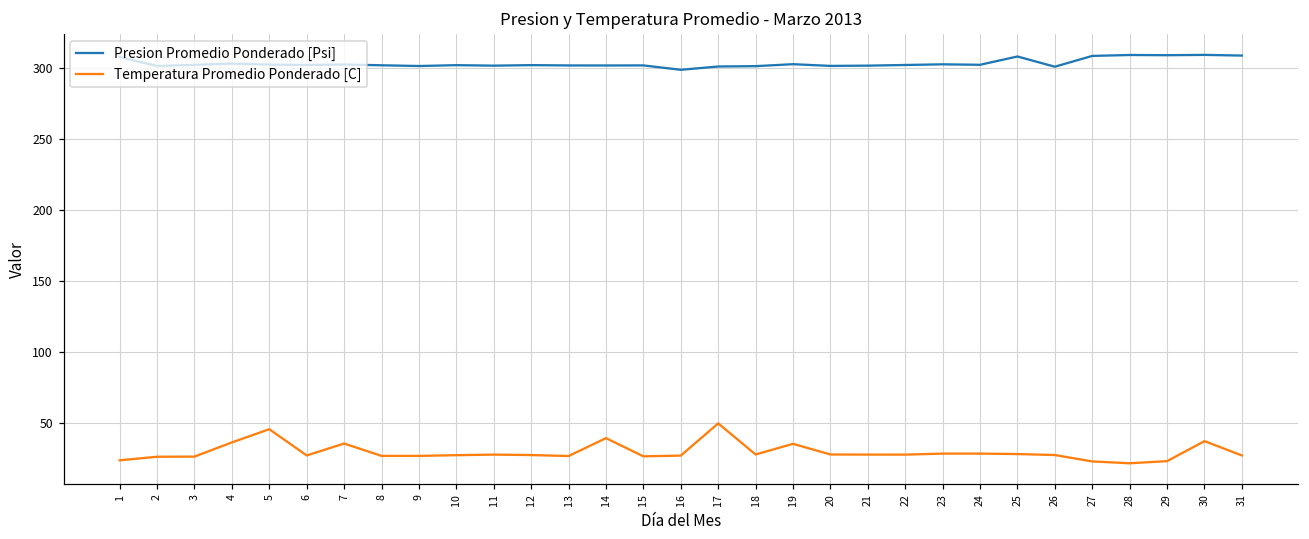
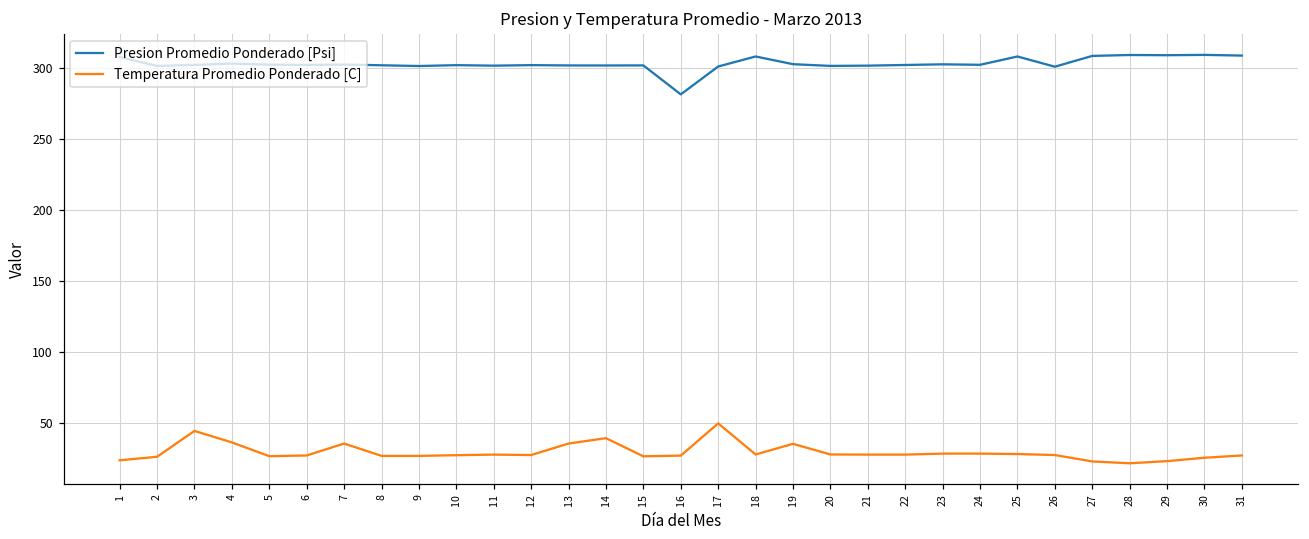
  {
    "Presion Promedio Ponderado [Psi]": {
      "8": 302,
      "9": 301,
      "10": 302,
      "11": 302,
      "12": 302,
      "13": 302,
      "14": 302,
      "15": 302,
-     "16": 299,
+     "16": 281,
      "17": 301,
-     "18": 301,
+     "18": 308,
      "19": 303,
      "20": 301,
      "21": 302,
      "22": 302,
      "23": 303,
      "24": 302,
      "25": 308,
      "26": 301,
      "27": 308,
      "28": 309,
      "29": 309,
      "30": 309,
      "31": 309
    },
    "Temperatura Promedio Ponderado [C]": {
      "1": 24,
      "2": 26,
-     "3": 26,
+     "3": 44,
      "4": 36,
-     "5": 46,
+     "5": 27,
      "6": 27,
      "7": 35,
      "8": 27,
      "9": 27,
      "10": 27,
      "11": 28,
      "12": 27,
-     "13": 27,
+     "13": 35,
      "14": 39,
      "15": 26,
      "16": 27,
      "17": 50,
      "18": 28,
      "19": 35,
      "20": 28,
      "21": 28,
      "22": 28,
      "23": 28,
      "24": 28,
      "25": 28,
      "26": 27,
      "27": 23,
      "28": 22,
      "29": 23,
-     "30": 37,
+     "30": 25,
      "31": 27
    }
  }
